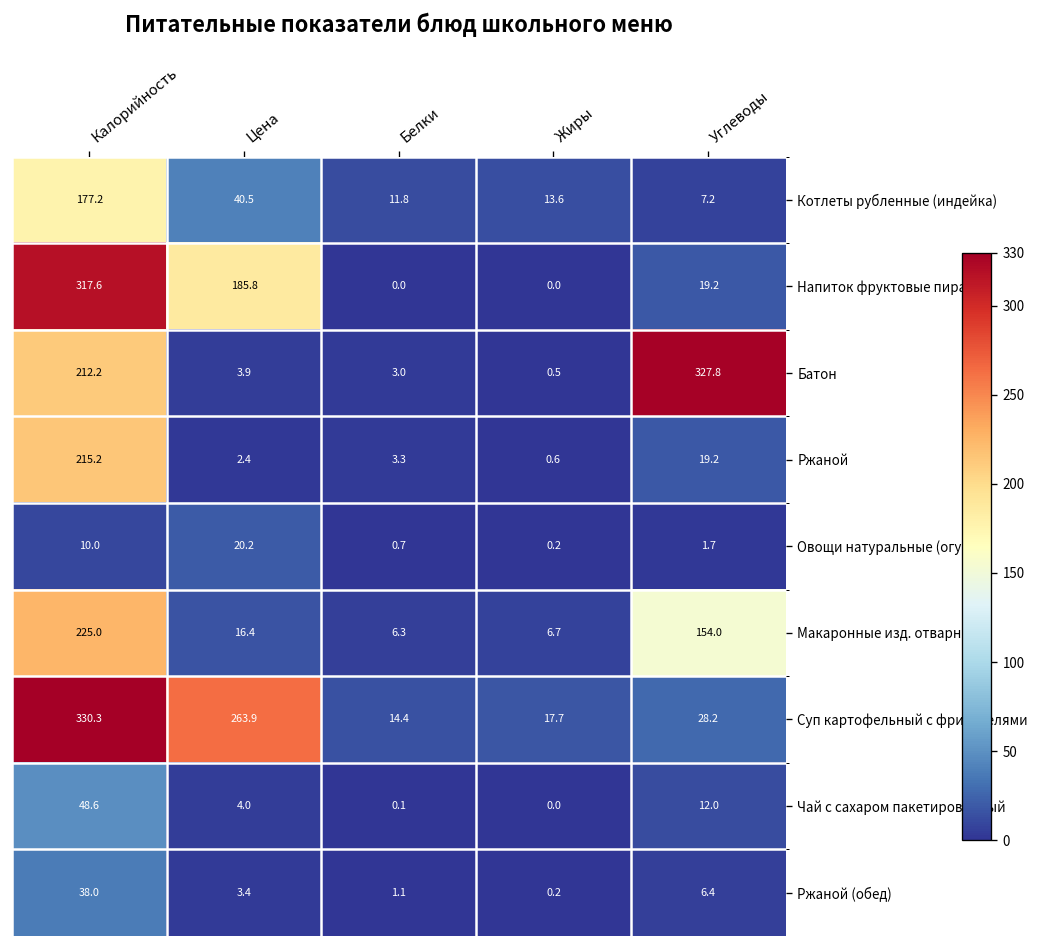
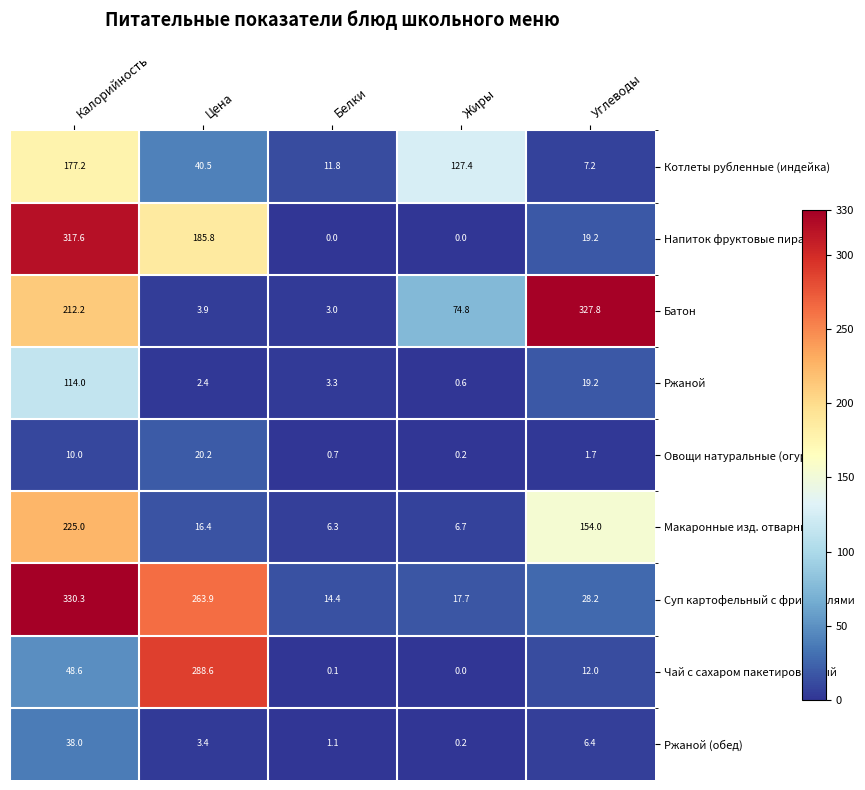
  {
    "Котлеты рубленные (индейка)": {
      "Калорийность": 177.2,
      "Цена": 40.5,
      "Белки": 11.8,
-     "Жиры": 13.6,
+     "Жиры": 127.4,
      "Углеводы": 7.2
    },
    "Напиток фруктовые пираты": {
      "Калорийность": 317.6,
      "Цена": 185.8,
      "Белки": 0.0,
      "Жиры": 0.0,
      "Углеводы": 19.2
    },
    "Батон": {
      "Калорийность": 212.2,
      "Цена": 3.9,
      "Белки": 3.0,
-     "Жиры": 0.5,
+     "Жиры": 74.8,
      "Углеводы": 327.8
    },
    "Ржаной": {
-     "Калорийность": 215.2,
+     "Калорийность": 114.0,
      "Цена": 2.4,
      "Белки": 3.3,
      "Жиры": 0.6,
      "Углеводы": 19.2
    },
    "Овощи натуральные (огурцы)": {
      "Калорийность": 10.0,
      "Цена": 20.2,
      "Белки": 0.7,
      "Жиры": 0.2,
      "Углеводы": 1.7
    },
    "Макаронные изд. отварные": {
      "Калорийность": 225.0,
      "Цена": 16.4,
      "Белки": 6.3,
      "Жиры": 6.7,
      "Углеводы": 154.0
    },
    "Суп картофельный с фрикаделями": {
      "Калорийность": 330.3,
      "Цена": 263.9,
      "Белки": 14.4,
      "Жиры": 17.7,
      "Углеводы": 28.2
    },
    "Чай с сахаром пакетированный": {
      "Калорийность": 48.6,
-     "Цена": 4.0,
+     "Цена": 288.6,
      "Белки": 0.1,
      "Жиры": 0.0,
      "Углеводы": 12.0
    },
    "Ржаной (обед)": {
      "Калорийность": 38.0,
      "Цена": 3.4,
      "Белки": 1.1,
      "Жиры": 0.2,
      "Углеводы": 6.4
    }
  }
